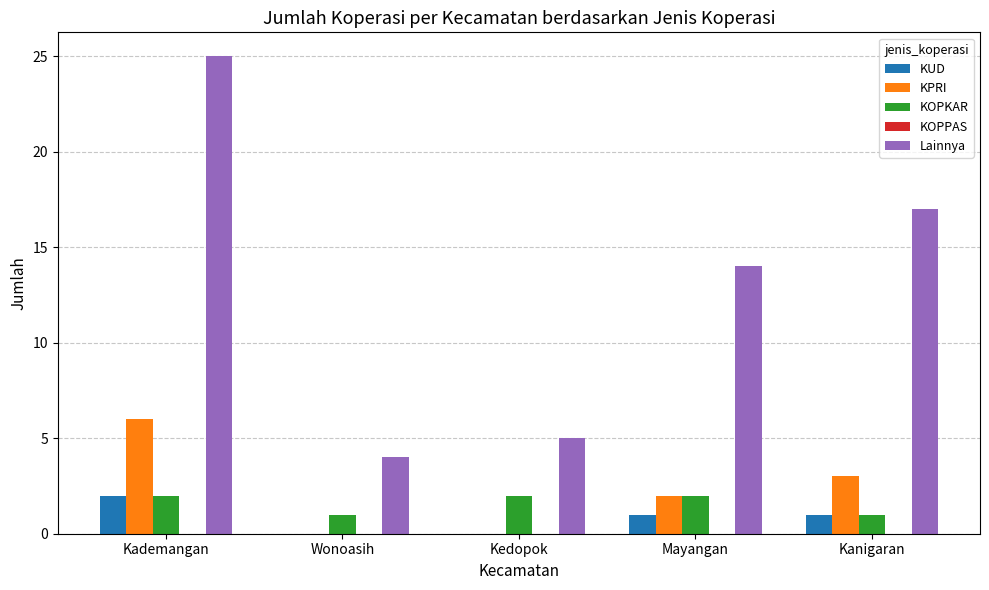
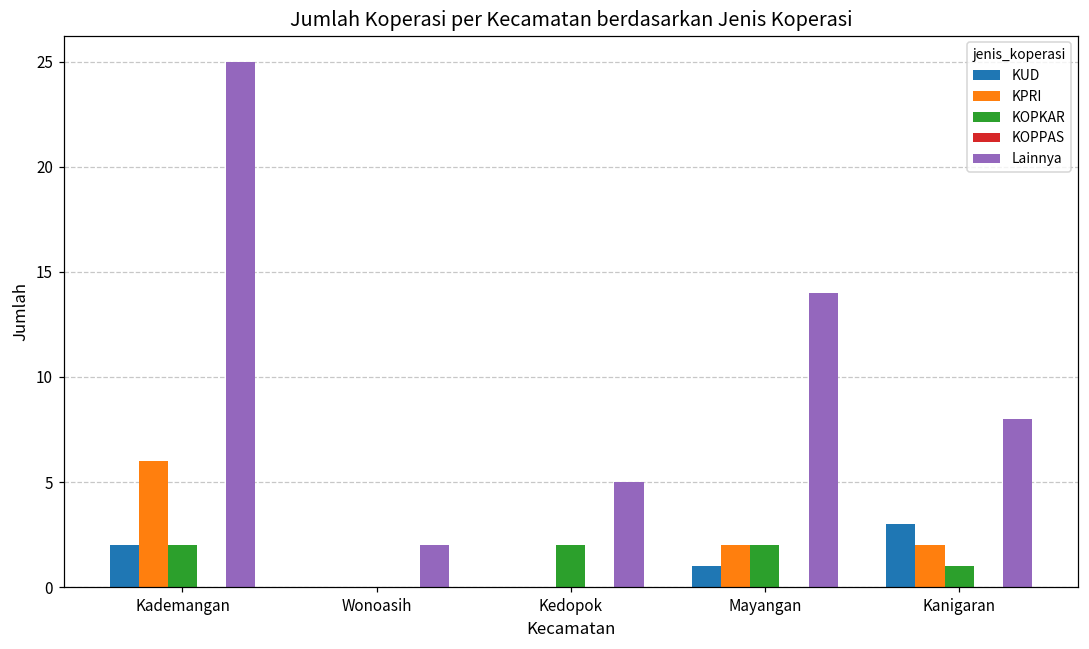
  {
    "KUD": {
      "Kademangan": 2,
      "Wonoasih": 0,
      "Kedopok": 0,
      "Mayangan": 1,
-     "Kanigaran": 1
+     "Kanigaran": 3
    },
    "KPRI": {
      "Kademangan": 6,
      "Wonoasih": 0,
      "Kedopok": 0,
      "Mayangan": 2,
-     "Kanigaran": 3
+     "Kanigaran": 2
    },
    "KOPKAR": {
      "Kademangan": 2,
-     "Wonoasih": 1,
+     "Wonoasih": 0,
      "Kedopok": 2,
      "Mayangan": 2,
      "Kanigaran": 1
    },
    "KOPPAS": {
      "Kademangan": 0,
      "Wonoasih": 0,
      "Kedopok": 0,
      "Mayangan": 0,
      "Kanigaran": 0
    },
    "Lainnya": {
      "Kademangan": 25,
-     "Wonoasih": 4,
+     "Wonoasih": 2,
      "Kedopok": 5,
      "Mayangan": 14,
-     "Kanigaran": 17
+     "Kanigaran": 8
    }
  }
